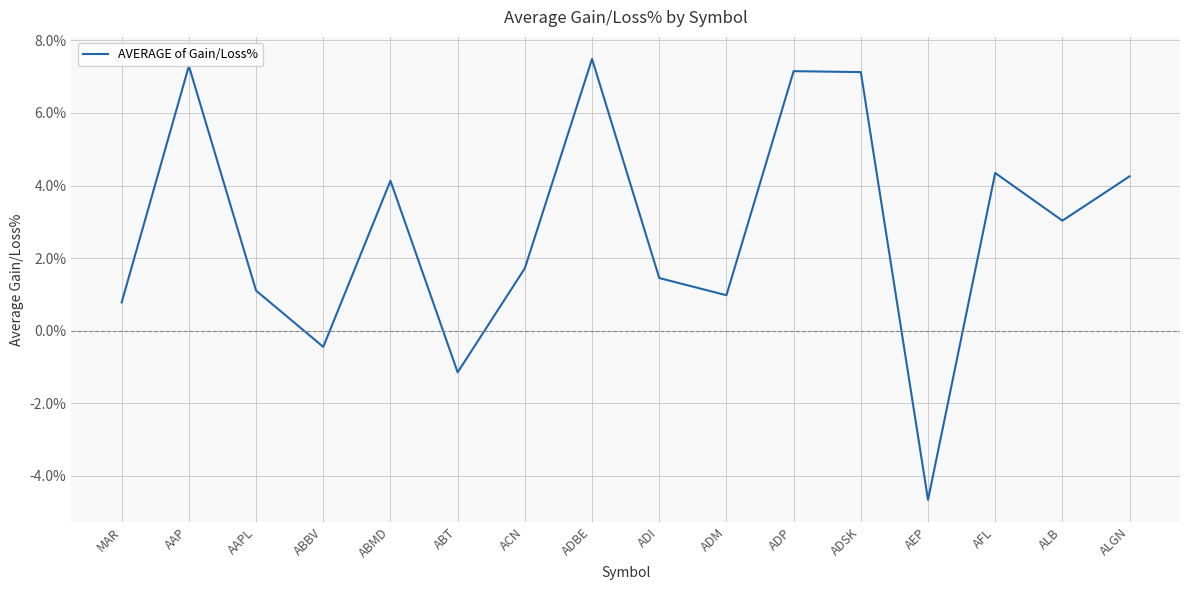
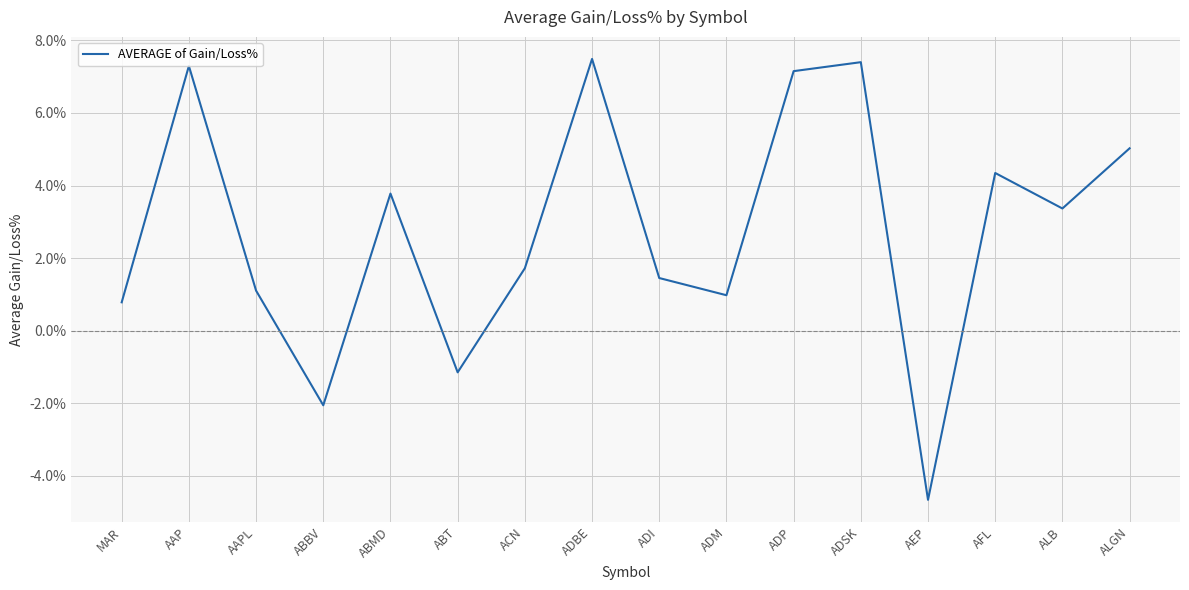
  {
    "MAR": "0.8%",
    "AAPL": "1.1%",
-   "ABBV": "-0.4%",
-   "ABMD": "4.1%",
+   "ABBV": "-2.1%",
+   "ABMD": "3.8%",
    "ABT": "-1.1%",
    "ACN": "1.7%",
    "ADBE": "7.5%",
    "ADI": "1.5%",
    "ADM": "1.0%",
    "ADP": "7.2%",
-   "ADSK": "7.1%",
+   "ADSK": "7.4%",
    "AEP": "-4.7%",
    "AFL": "4.3%",
-   "ALB": "3.0%",
-   "ALGN": "4.3%"
+   "ALB": "3.4%",
+   "ALGN": "5.0%"
  }
